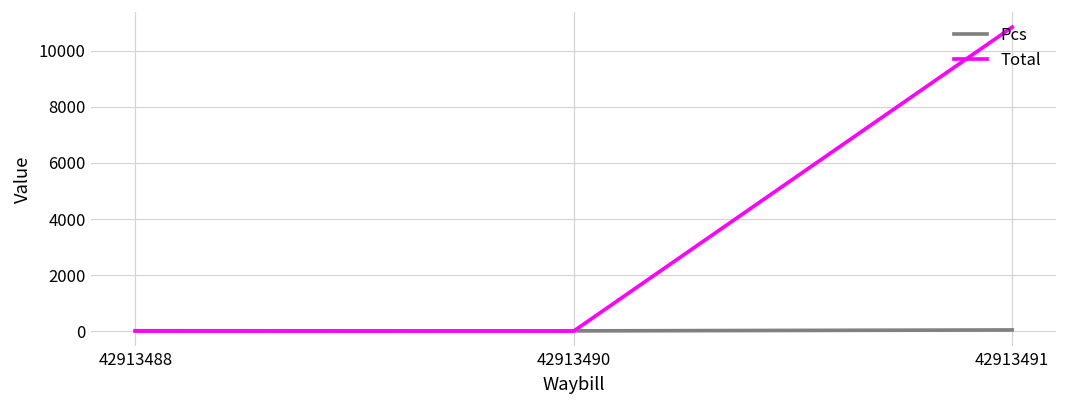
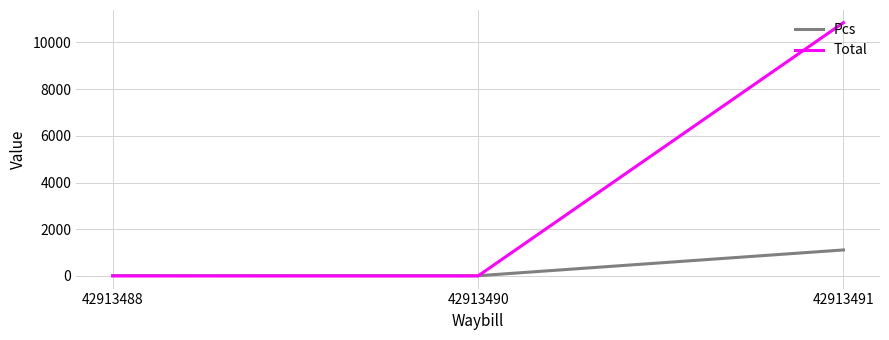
  {
    "Pcs": {
-     "42913491": 0
+     "42913491": 1100
    },
    "Total": {
      "42913491": 10800
    }
  }
